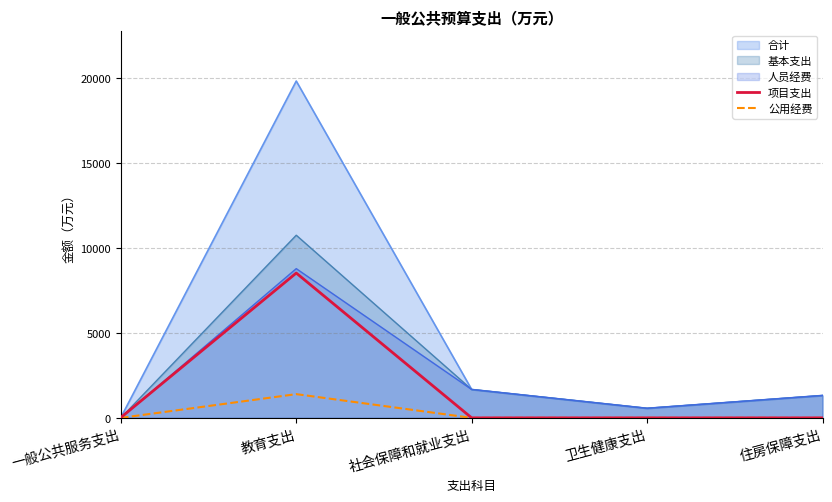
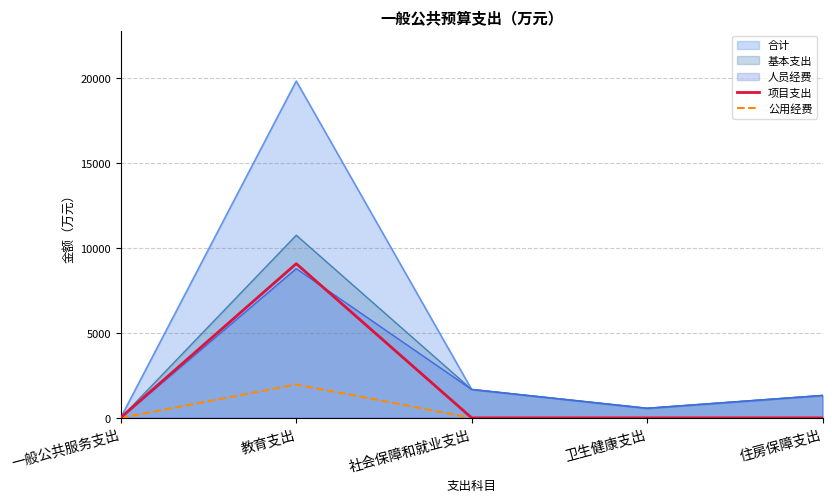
  {
    "项目支出": {
-     "教育支出": 8500
+     "教育支出": 9100
    },
    "公用经费": {
-     "教育支出": 1400
+     "教育支出": 2000
    }
  }
